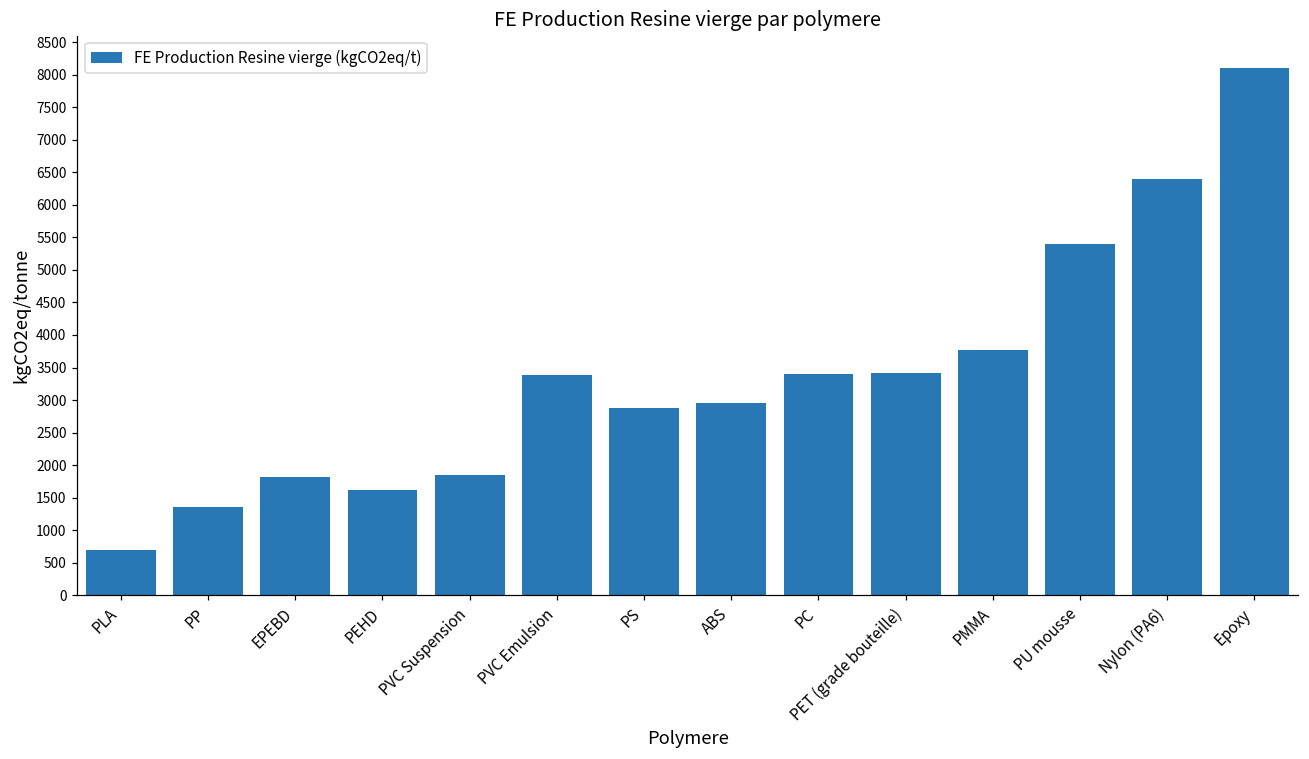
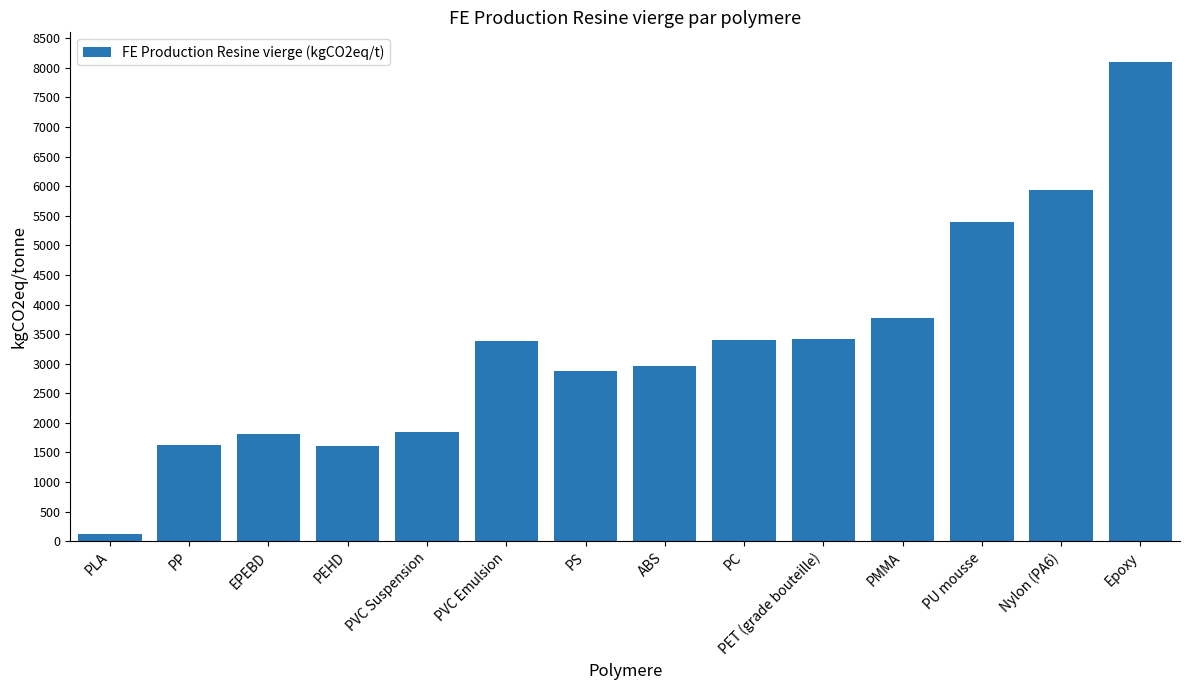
  {
-   "PLA": 700,
-   "PP": 1400,
+   "PLA": 100,
+   "PP": 1600,
    "EPEBD": 1800,
    "PEHD": 1600,
    "PVC Suspension": 1800,
    "PVC Emulsion": 3400,
    "PS": 2900,
    "ABS": 3000,
    "PC": 3400,
    "PET (grade bouteille)": 3400,
    "PMMA": 3800,
    "PU mousse": 5400,
-   "Nylon (PA6)": 6400,
+   "Nylon (PA6)": 5900,
    "Epoxy": 8100
  }
